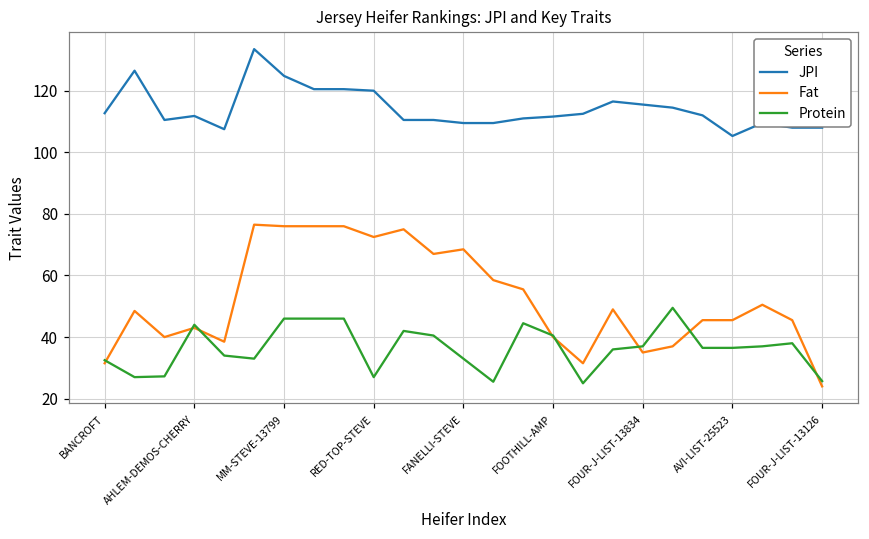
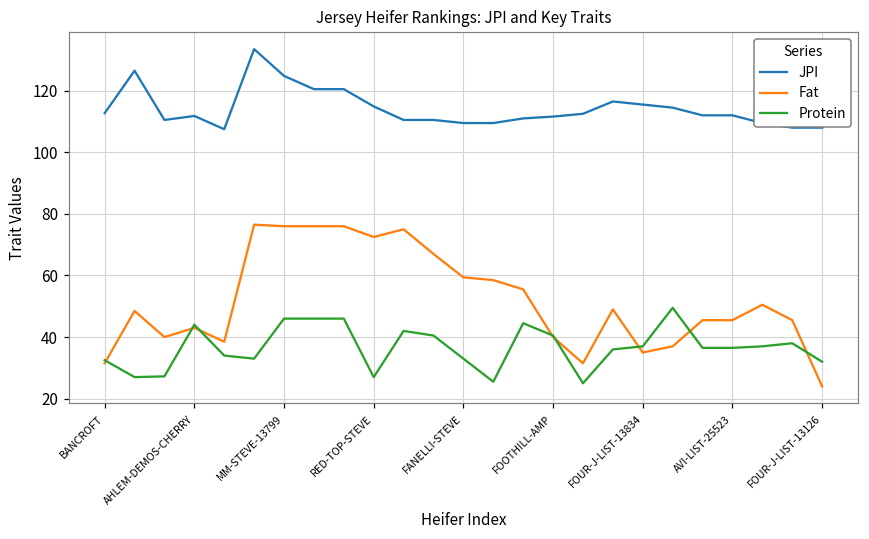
  {
    "JPI": {
      "BANCROFT": 113,
      "AHLEM-DEMOS-CHERRY": 112,
      "MM-STEVE-13799": 125,
-     "RED-TOP-STEVE": 120,
+     "RED-TOP-STEVE": 115,
      "FANELLI-STEVE": 110,
      "FOOTHILL-AMP": 112,
      "FOUR-J-LIST-13834": 116,
-     "AVI-LIST-25523": 105
+     "AVI-LIST-25523": 112
    },
    "Fat": {
      "BANCROFT": 32,
      "AHLEM-DEMOS-CHERRY": 43,
      "MM-STEVE-13799": 76,
      "RED-TOP-STEVE": 73,
-     "FANELLI-STEVE": 69,
+     "FANELLI-STEVE": 59,
      "FOUR-J-LIST-13834": 35,
      "AVI-LIST-25523": 46,
      "FOUR-J-LIST-13126": 24
    },
    "Protein": {
      "BANCROFT": 33,
      "AHLEM-DEMOS-CHERRY": 44,
      "MM-STEVE-13799": 46,
      "RED-TOP-STEVE": 27,
      "FANELLI-STEVE": 33,
      "FOUR-J-LIST-13834": 37,
      "AVI-LIST-25523": 37,
-     "FOUR-J-LIST-13126": 26
+     "FOUR-J-LIST-13126": 32
    }
  }
